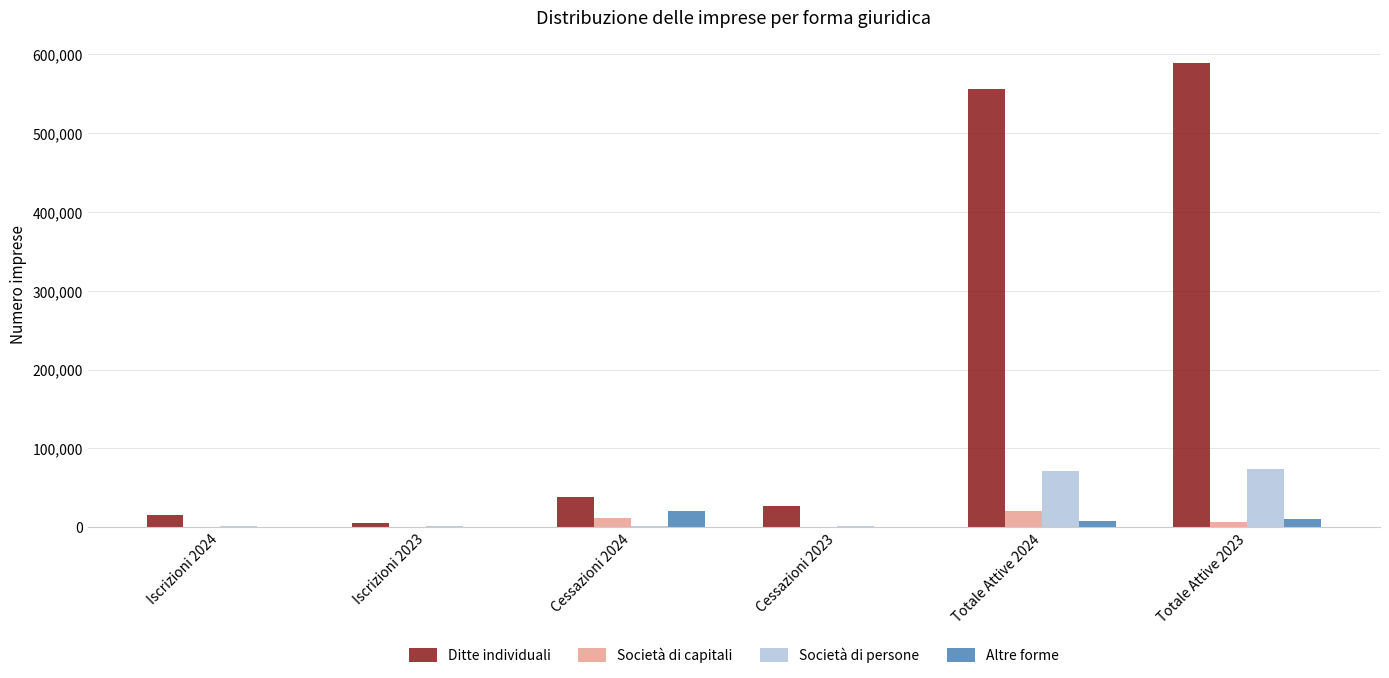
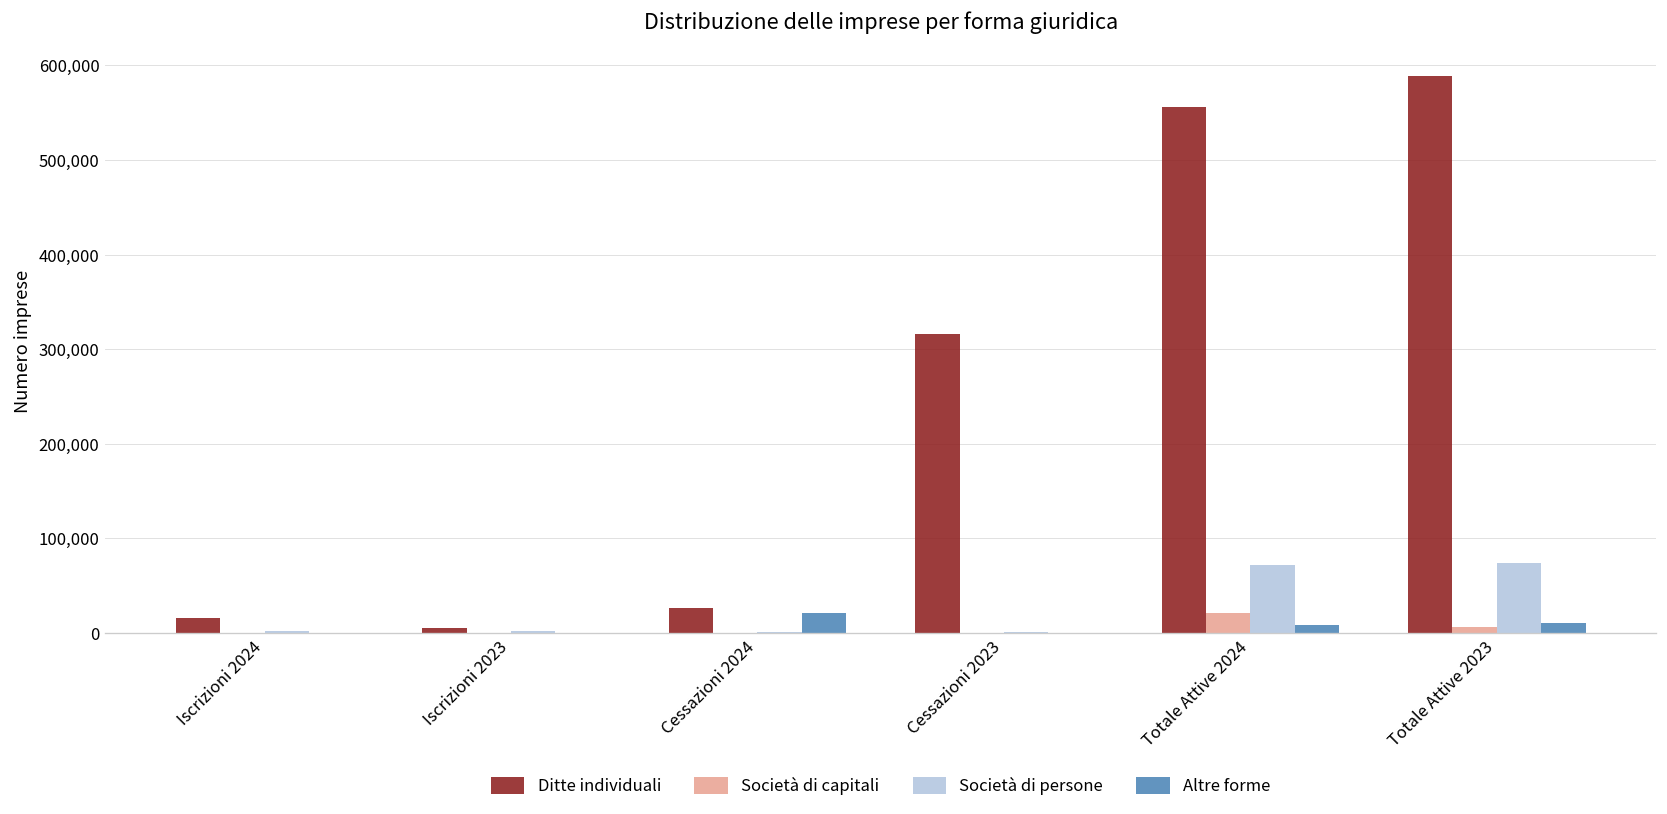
  {
    "Ditte individuali": {
      "Iscrizioni 2024": "20,000",
      "Iscrizioni 2023": "10,000",
-     "Cessazioni 2024": "40,000",
-     "Cessazioni 2023": "30,000",
+     "Cessazioni 2024": "30,000",
+     "Cessazioni 2023": "320,000",
      "Totale Attive 2024": "560,000",
      "Totale Attive 2023": "590,000"
    },
    "Società di capitali": {
-     "Cessazioni 2024": "10,000",
+     "Cessazioni 2024": "0",
      "Totale Attive 2024": "20,000",
      "Totale Attive 2023": "10,000"
    },
    "Società di persone": {
      "Totale Attive 2024": "70,000",
      "Totale Attive 2023": "70,000"
    },
    "Altre forme": {
      "Cessazioni 2024": "20,000",
      "Totale Attive 2024": "10,000",
      "Totale Attive 2023": "10,000"
    }
  }
